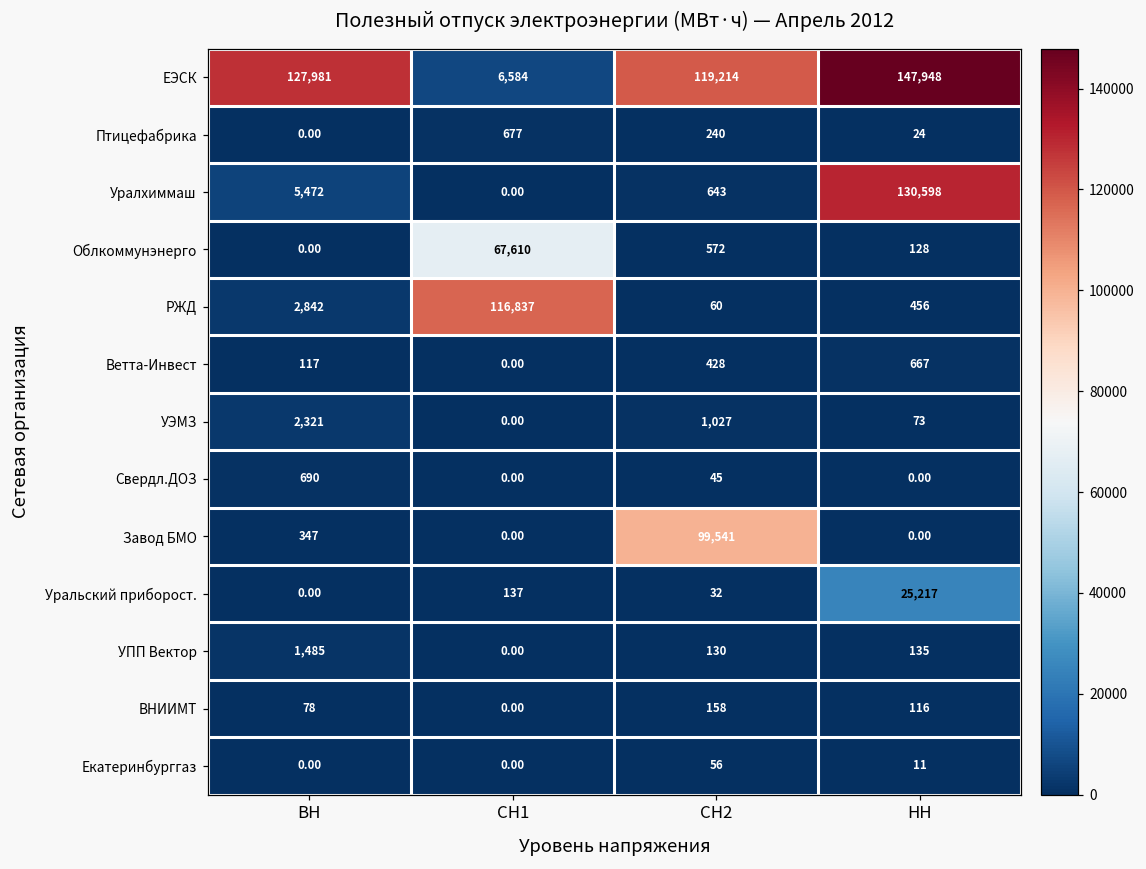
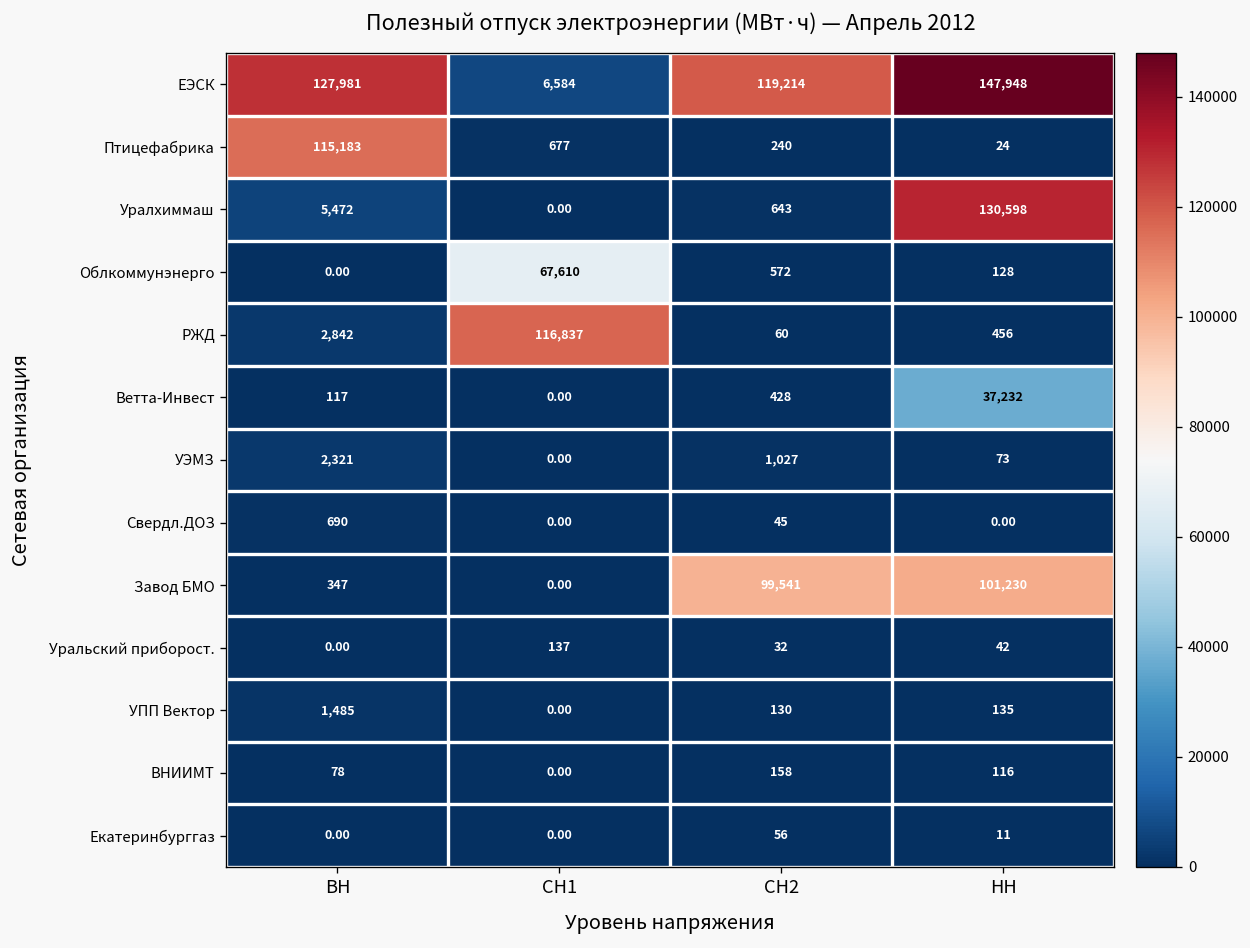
  {
    "ЕЭСК": {
      "ВН": "127,981",
      "СН1": "6,584",
      "СН2": "119,214",
      "НН": "147,948"
    },
    "Птицефабрика": {
-     "ВН": "0.00",
+     "ВН": "115,183",
      "СН1": "677",
      "СН2": "240",
      "НН": "24"
    },
    "Уралхиммаш": {
      "ВН": "5,472",
      "СН1": "0.00",
      "СН2": "643",
      "НН": "130,598"
    },
    "Облкоммунэнерго": {
      "ВН": "0.00",
      "СН1": "67,610",
      "СН2": "572",
      "НН": "128"
    },
    "РЖД": {
      "ВН": "2,842",
      "СН1": "116,837",
      "СН2": "60",
      "НН": "456"
    },
    "Ветта-Инвест": {
      "ВН": "117",
      "СН1": "0.00",
      "СН2": "428",
-     "НН": "667"
+     "НН": "37,232"
    },
    "УЭМЗ": {
      "ВН": "2,321",
      "СН1": "0.00",
      "СН2": "1,027",
      "НН": "73"
    },
    "Свердл.ДОЗ": {
      "ВН": "690",
      "СН1": "0.00",
      "СН2": "45",
      "НН": "0.00"
    },
    "Завод БМО": {
      "ВН": "347",
      "СН1": "0.00",
      "СН2": "99,541",
-     "НН": "0.00"
+     "НН": "101,230"
    },
    "Уральский приборост.": {
      "ВН": "0.00",
      "СН1": "137",
      "СН2": "32",
-     "НН": "25,217"
+     "НН": "42"
    },
    "УПП Вектор": {
      "ВН": "1,485",
      "СН1": "0.00",
      "СН2": "130",
      "НН": "135"
    },
    "ВНИИМТ": {
      "ВН": "78",
      "СН1": "0.00",
      "СН2": "158",
      "НН": "116"
    },
    "Екатеринбурггаз": {
      "ВН": "0.00",
      "СН1": "0.00",
      "СН2": "56",
      "НН": "11"
    }
  }
